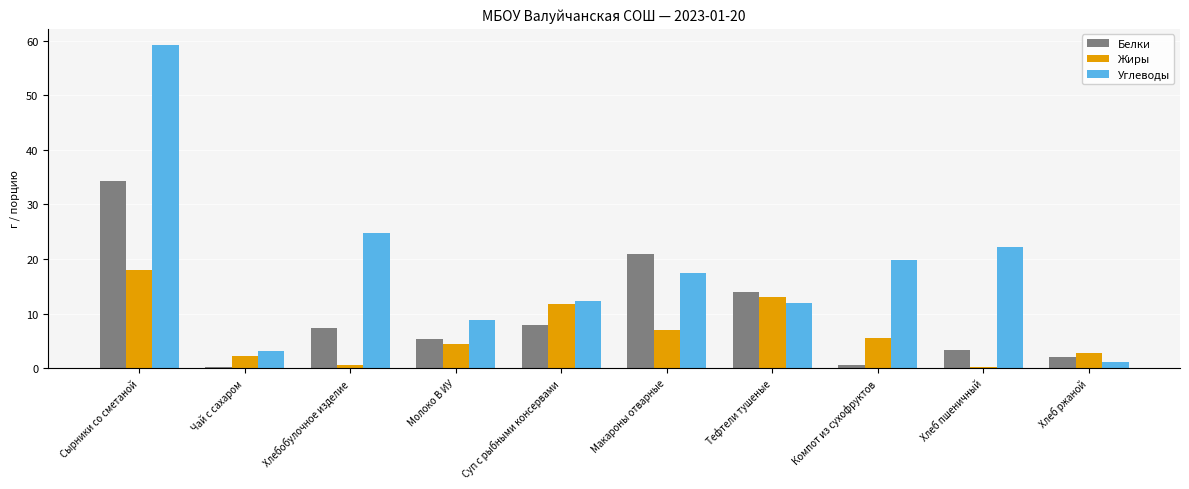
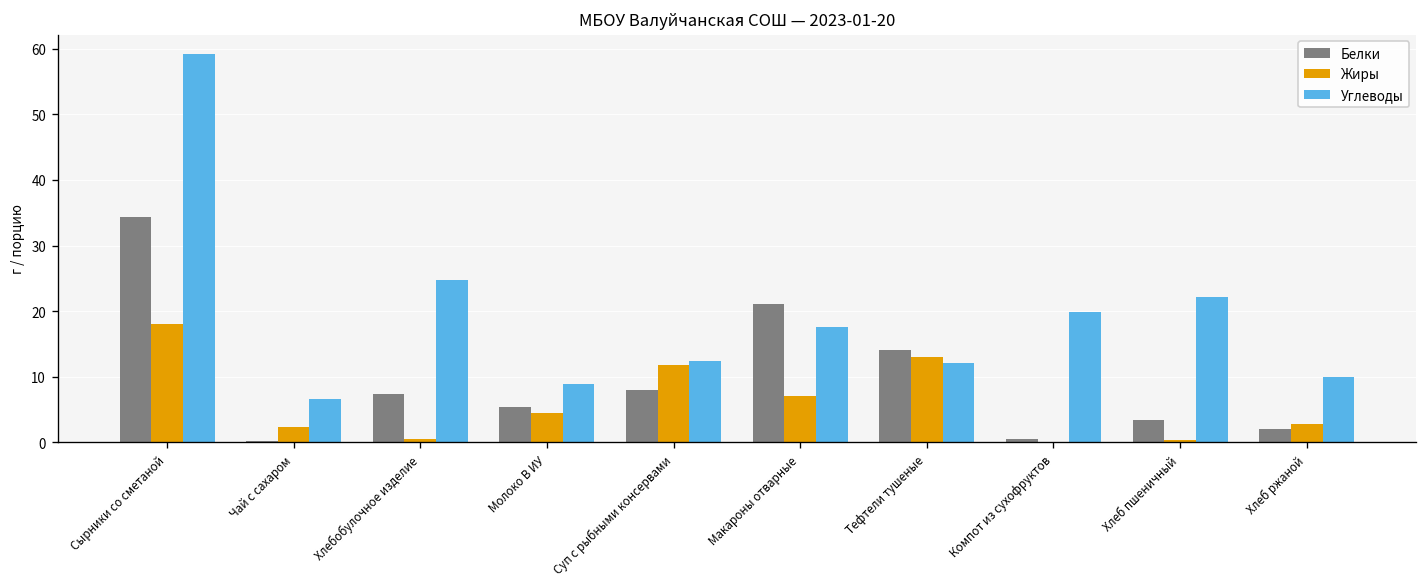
  {
    "Белки": {
      "Сырники со сметаной": 34,
      "Хлебобулочное изделие": 7,
      "Молоко В ИУ": 5,
      "Суп с рыбными консервами": 8,
      "Макароны отварные": 21,
      "Тефтели тушеные": 14,
      "Компот из сухофруктов": 1,
      "Хлеб пшеничный": 3,
      "Хлеб ржаной": 2
    },
    "Жиры": {
      "Сырники со сметаной": 18,
      "Чай с сахаром": 2,
      "Хлебобулочное изделие": 1,
      "Молоко В ИУ": 4,
      "Суп с рыбными консервами": 12,
      "Макароны отварные": 7,
      "Тефтели тушеные": 13,
-     "Компот из сухофруктов": 6,
+     "Компот из сухофруктов": 0,
      "Хлеб ржаной": 3
    },
    "Углеводы": {
      "Сырники со сметаной": 59,
-     "Чай с сахаром": 3,
+     "Чай с сахаром": 7,
      "Хлебобулочное изделие": 25,
      "Молоко В ИУ": 9,
      "Суп с рыбными консервами": 12,
      "Макароны отварные": 18,
      "Тефтели тушеные": 12,
      "Компот из сухофруктов": 20,
      "Хлеб пшеничный": 22,
-     "Хлеб ржаной": 1
+     "Хлеб ржаной": 10
    }
  }
